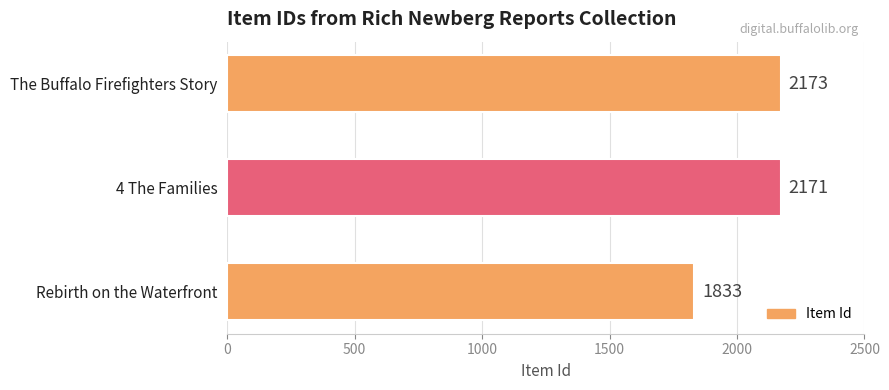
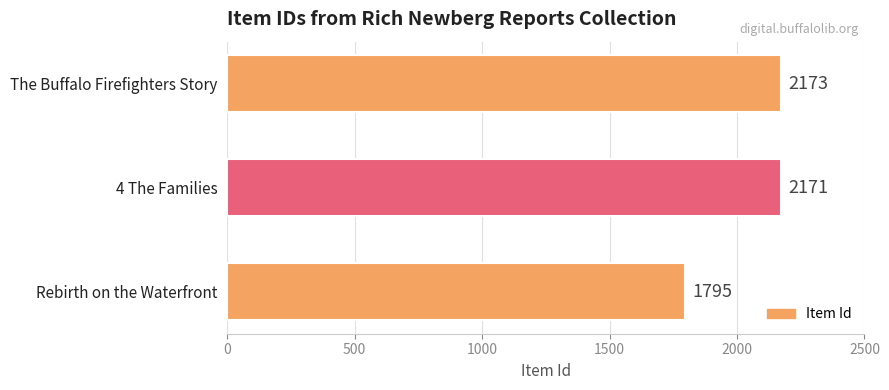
  {
    "The Buffalo Firefighters Story": 2173,
    "4 The Families": 2171,
-   "Rebirth on the Waterfront": 1833
+   "Rebirth on the Waterfront": 1795
  }
